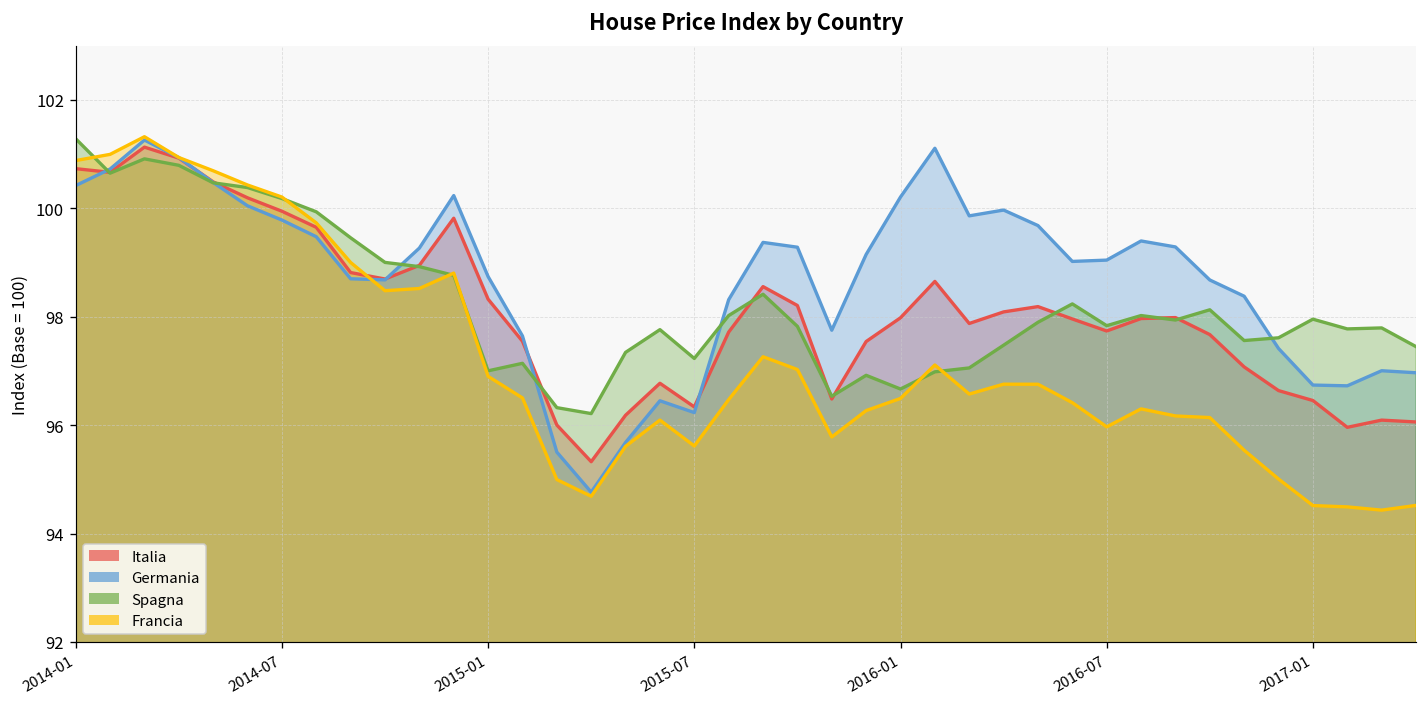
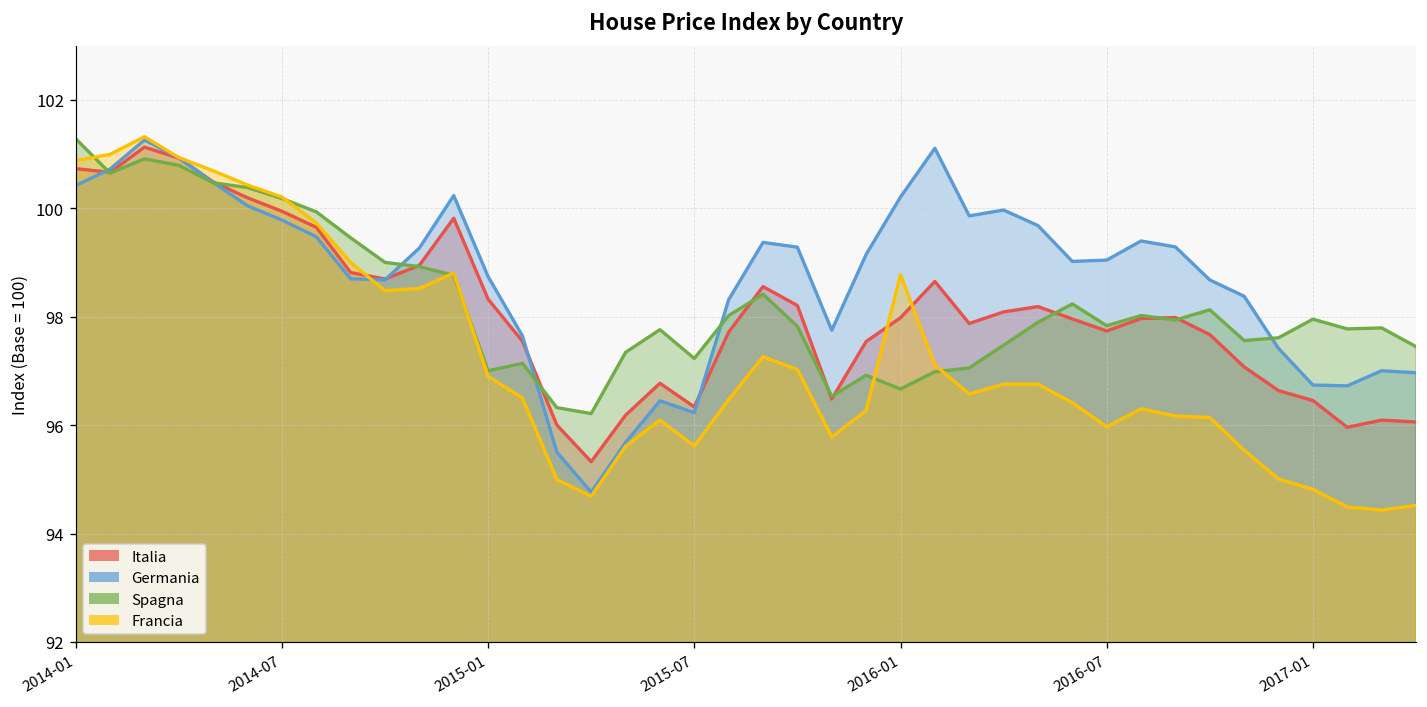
  {
    "Italia": {
      "2014-01": 100.7,
      "2014-07": 99.9,
      "2015-01": 98.3,
      "2015-07": 96.3,
      "2016-01": 98.0,
      "2016-07": 97.7,
      "2017-01": 96.5
    },
    "Germania": {
      "2014-01": 100.4,
      "2014-07": 99.8,
      "2015-01": 98.7,
      "2015-07": 96.2,
      "2016-01": 100.2,
      "2016-07": 99.0,
      "2017-01": 96.7
    },
    "Spagna": {
      "2014-01": 101.3,
      "2015-01": 97.0,
      "2015-07": 97.2,
      "2016-01": 96.7,
      "2016-07": 97.8,
      "2017-01": 98.0
    },
    "Francia": {
      "2014-01": 100.9,
      "2015-01": 96.9,
      "2015-07": 95.6,
-     "2016-01": 96.5,
+     "2016-01": 98.8,
      "2016-07": 96.0,
-     "2017-01": 94.5
+     "2017-01": 94.8
    }
  }
